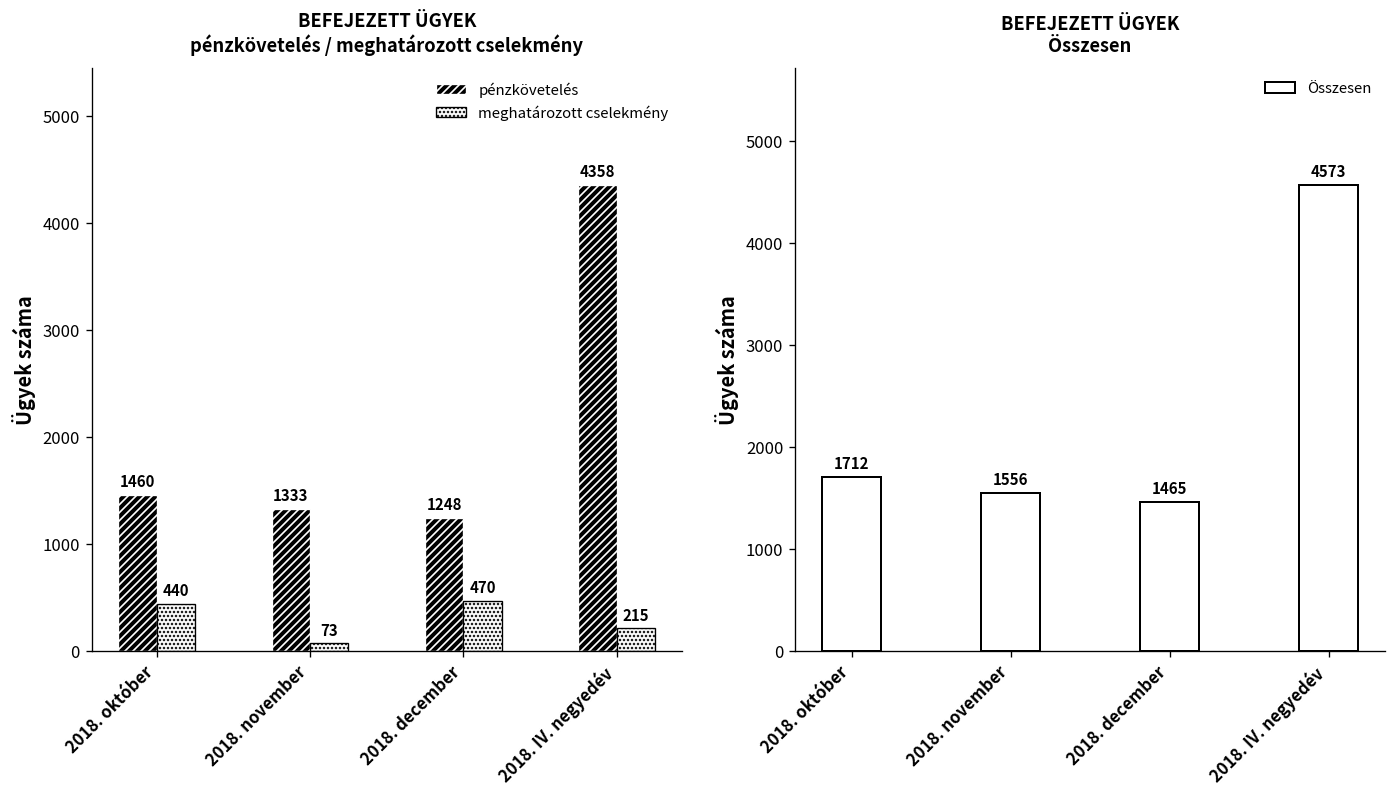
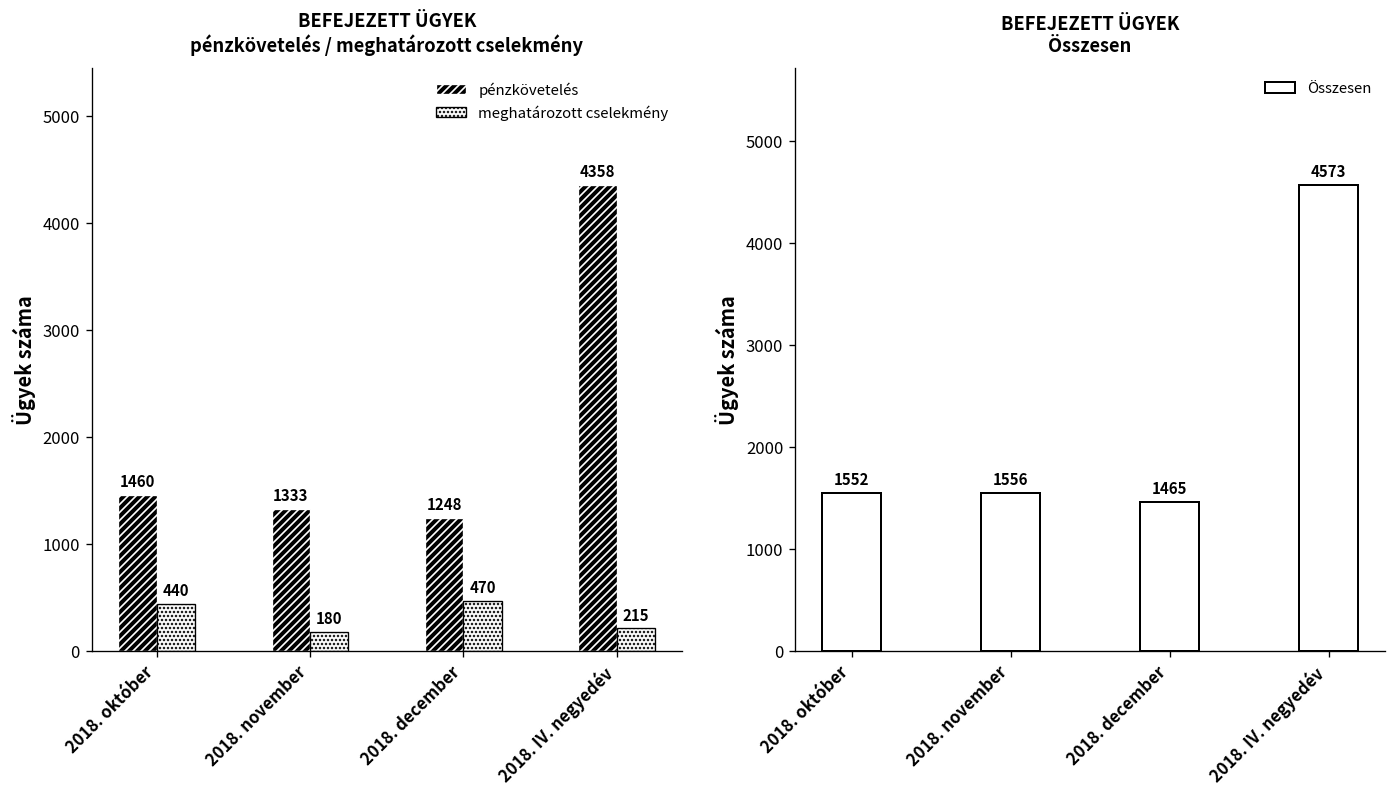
  {
    "BEFEJEZETT ÜGYEK pénzkövetelés / meghatározott cselekmény": {
      "pénzkövetelés": {
        "2018. október": 1460,
        "2018. november": 1333,
        "2018. december": 1248,
        "2018. IV. negyedév": 4358
      },
      "meghatározott cselekmény": {
        "2018. október": 440,
-       "2018. november": 73,
+       "2018. november": 180,
        "2018. december": 470,
        "2018. IV. negyedév": 215
      }
    },
    "BEFEJEZETT ÜGYEK Összesen": {
-     "2018. október": 1712,
+     "2018. október": 1552,
      "2018. november": 1556,
      "2018. december": 1465,
      "2018. IV. negyedév": 4573
    }
  }
